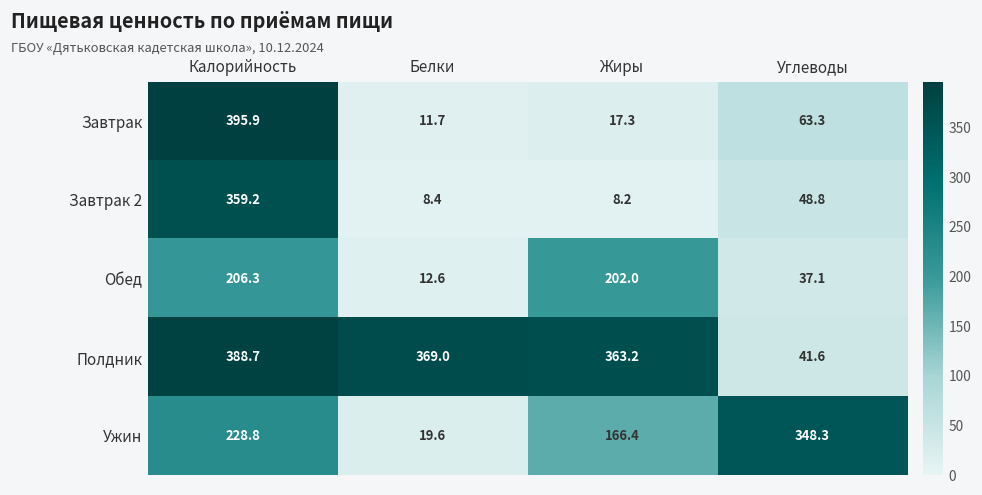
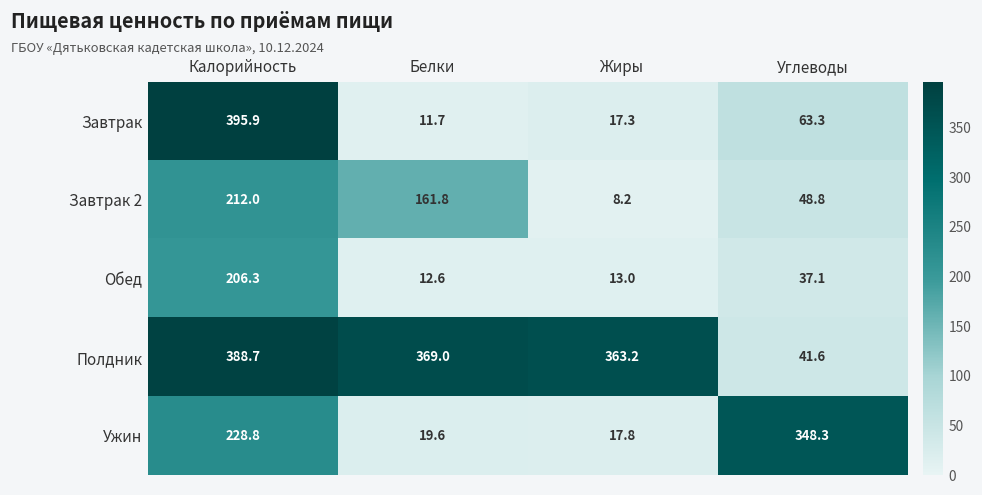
  {
    "Завтрак": {
      "Калорийность": 395.9,
      "Белки": 11.7,
      "Жиры": 17.3,
      "Углеводы": 63.3
    },
    "Завтрак 2": {
-     "Калорийность": 359.2,
-     "Белки": 8.4,
+     "Калорийность": 212.0,
+     "Белки": 161.8,
      "Жиры": 8.2,
      "Углеводы": 48.8
    },
    "Обед": {
      "Калорийность": 206.3,
      "Белки": 12.6,
-     "Жиры": 202.0,
+     "Жиры": 13.0,
      "Углеводы": 37.1
    },
    "Полдник": {
      "Калорийность": 388.7,
      "Белки": 369.0,
      "Жиры": 363.2,
      "Углеводы": 41.6
    },
    "Ужин": {
      "Калорийность": 228.8,
      "Белки": 19.6,
-     "Жиры": 166.4,
+     "Жиры": 17.8,
      "Углеводы": 348.3
    }
  }
